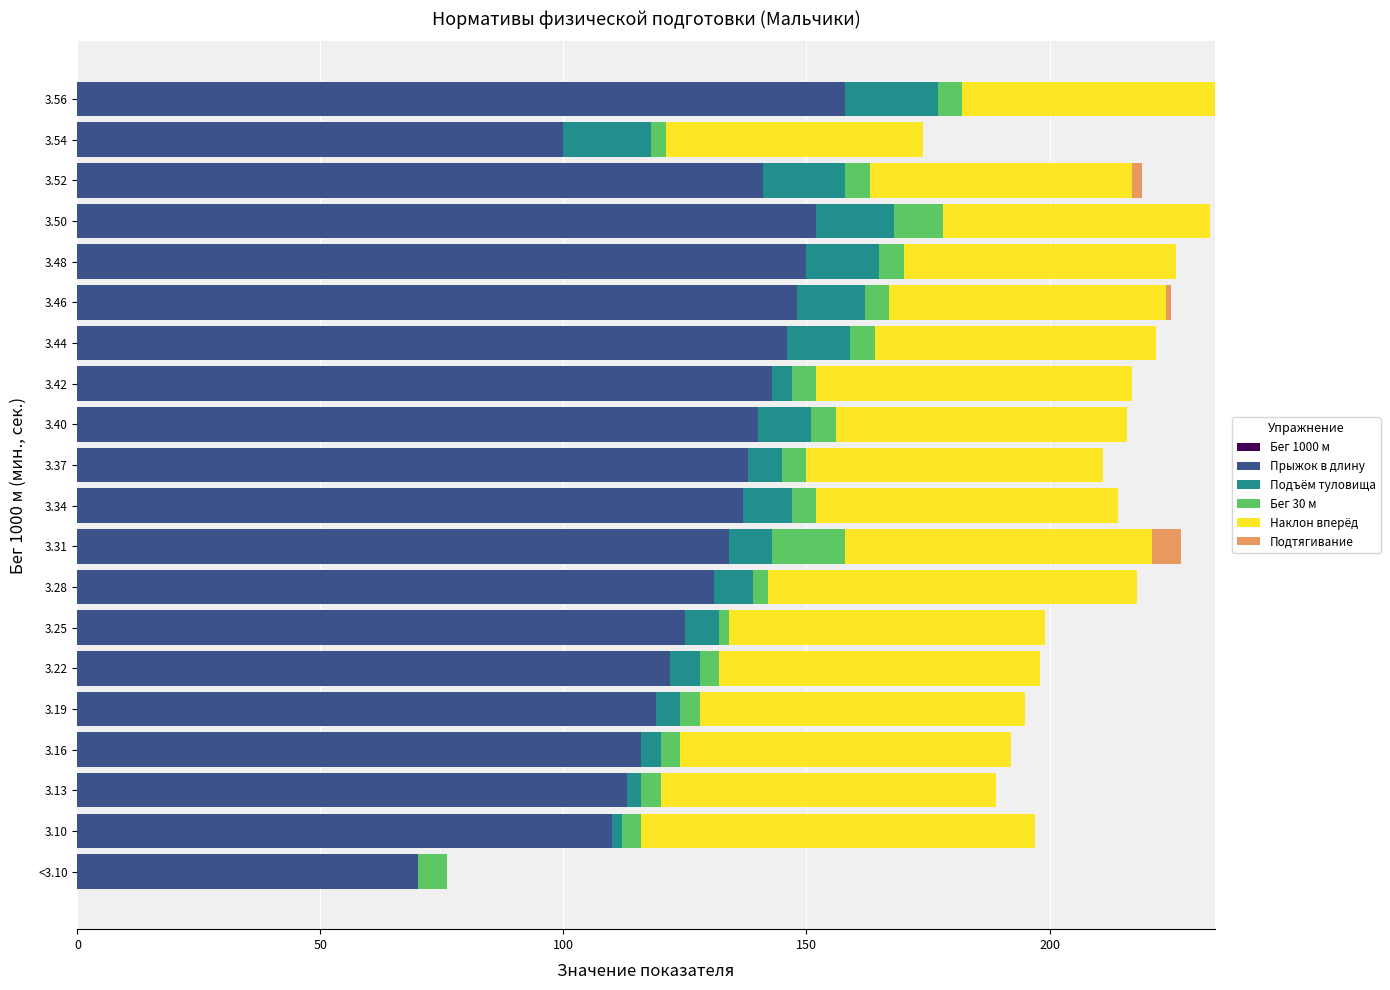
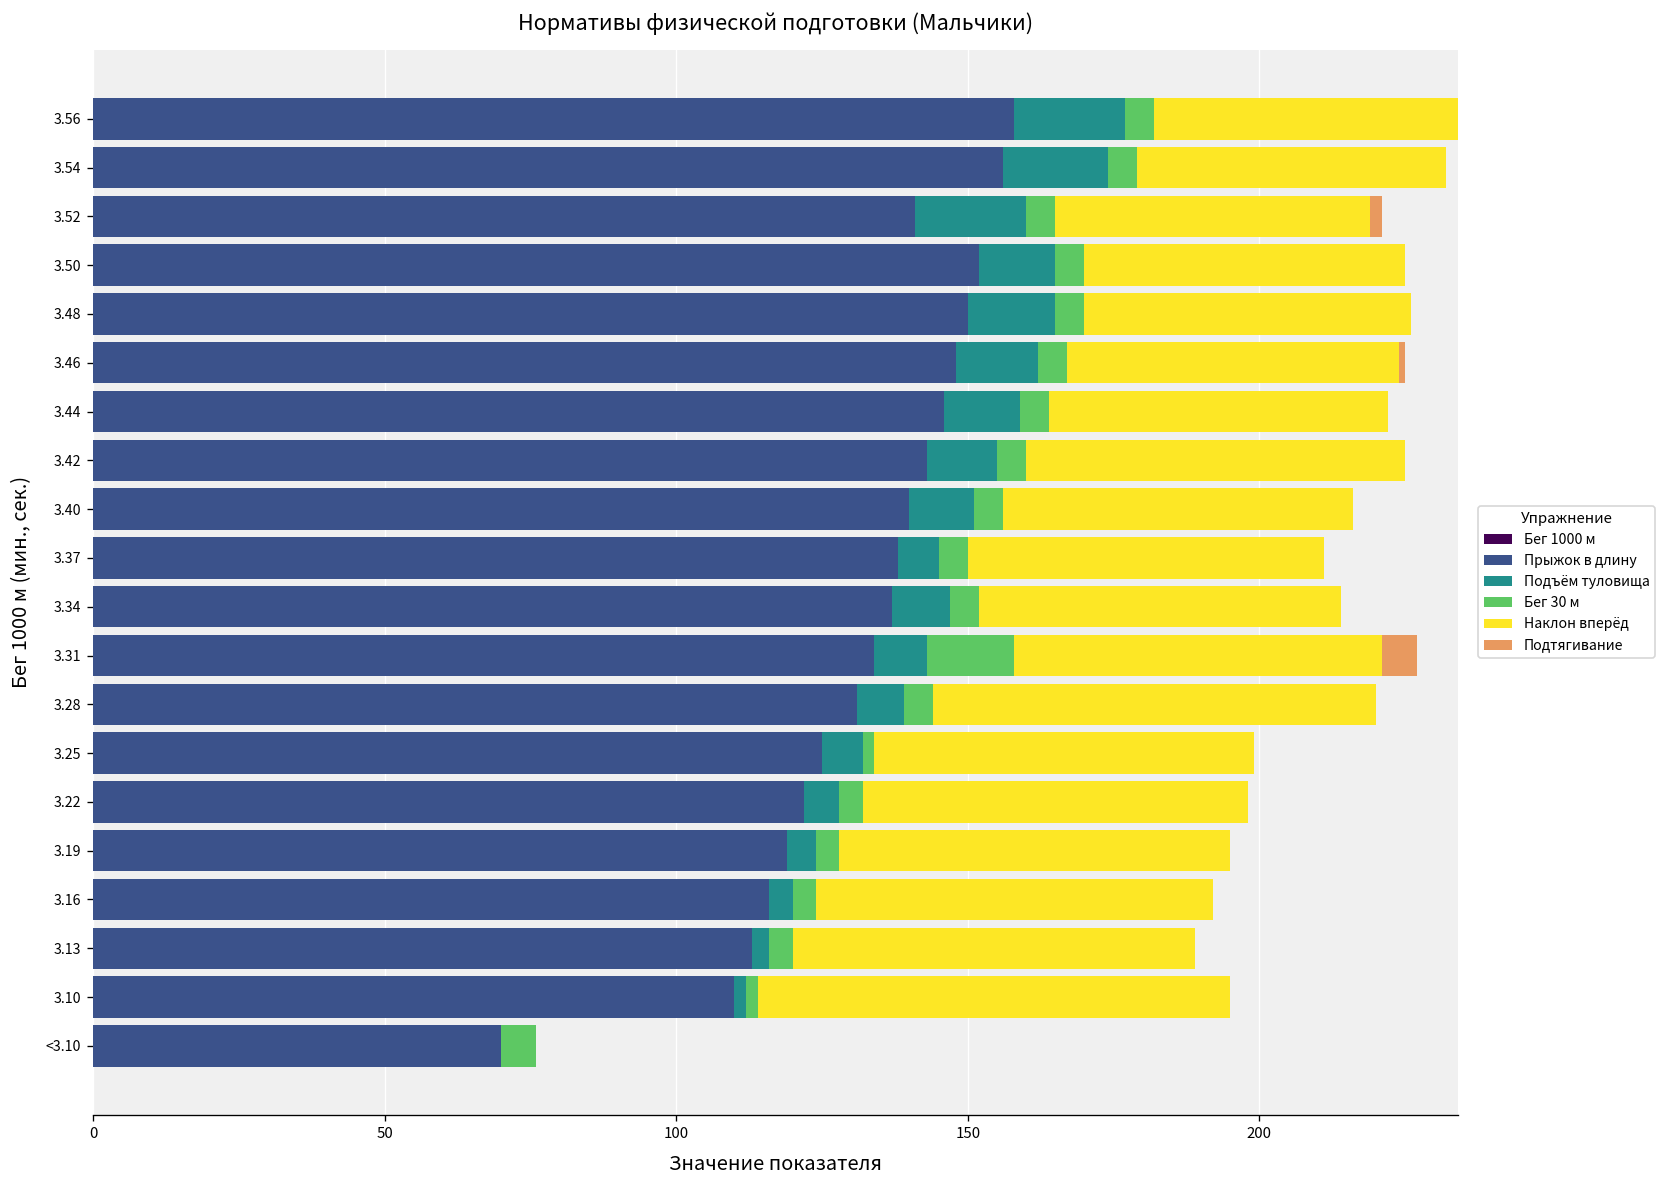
  {
    "Бег 1000 м": {
      "3.56": 0,
      "3.54": 0,
      "3.52": 0,
      "3.50": 0,
      "3.48": 0,
      "3.46": 0,
      "3.44": 0,
      "3.42": 0,
      "3.40": 0,
      "3.37": 0,
      "3.34": 0,
      "3.31": 0,
      "3.28": 0,
      "3.25": 0,
      "3.22": 0,
      "3.19": 0,
      "3.16": 0,
      "3.13": 0,
      "3.10": 0,
      "<3.10": 0
    },
    "Прыжок в длину": {
      "3.56": 158,
-     "3.54": 100,
+     "3.54": 156,
      "3.52": 141,
      "3.50": 152,
      "3.48": 150,
      "3.46": 148,
      "3.44": 146,
      "3.42": 143,
      "3.40": 140,
      "3.37": 138,
      "3.34": 137,
      "3.31": 134,
      "3.28": 131,
      "3.25": 125,
      "3.22": 122,
      "3.19": 119,
      "3.16": 116,
      "3.13": 113,
      "3.10": 110,
      "<3.10": 70
    },
    "Подъём туловища": {
      "3.56": 19,
      "3.54": 18,
-     "3.52": 17,
-     "3.50": 16,
+     "3.52": 19,
+     "3.50": 13,
      "3.48": 15,
      "3.46": 14,
      "3.44": 13,
-     "3.42": 4,
+     "3.42": 12,
      "3.40": 11,
      "3.37": 7,
      "3.34": 10,
      "3.31": 9,
      "3.28": 8,
      "3.25": 7,
      "3.22": 6,
      "3.19": 5,
      "3.16": 4,
      "3.13": 3,
      "3.10": 2,
      "<3.10": 0
    },
    "Бег 30 м": {
      "3.56": 5,
-     "3.54": 3,
+     "3.54": 5,
      "3.52": 5,
-     "3.50": 10,
+     "3.50": 5,
      "3.48": 5,
      "3.46": 5,
      "3.44": 5,
      "3.42": 5,
      "3.40": 5,
      "3.37": 5,
      "3.34": 5,
      "3.31": 15,
-     "3.28": 3,
+     "3.28": 5,
      "3.25": 2,
      "3.22": 4,
      "3.19": 4,
      "3.16": 4,
      "3.13": 4,
-     "3.10": 4,
+     "3.10": 2,
      "<3.10": 6
    },
    "Наклон вперёд": {
      "3.56": 52,
      "3.54": 53,
      "3.52": 54,
      "3.50": 55,
      "3.48": 56,
      "3.46": 57,
      "3.44": 58,
      "3.42": 65,
      "3.40": 60,
      "3.37": 61,
      "3.34": 62,
      "3.31": 63,
      "3.28": 76,
      "3.25": 65,
      "3.22": 66,
      "3.19": 67,
      "3.16": 68,
      "3.13": 69,
      "3.10": 81,
      "<3.10": 0
    },
    "Подтягивание": {
      "3.56": 0,
      "3.54": 0,
      "3.52": 2,
      "3.50": 0,
      "3.48": 0,
      "3.46": 1,
      "3.44": 0,
      "3.42": 0,
      "3.40": 0,
      "3.37": 0,
      "3.34": 0,
      "3.31": 6,
      "3.28": 0,
      "3.25": 0,
      "3.22": 0,
      "3.19": 0,
      "3.16": 0,
      "3.13": 0,
      "3.10": 0,
      "<3.10": 0
    }
  }
